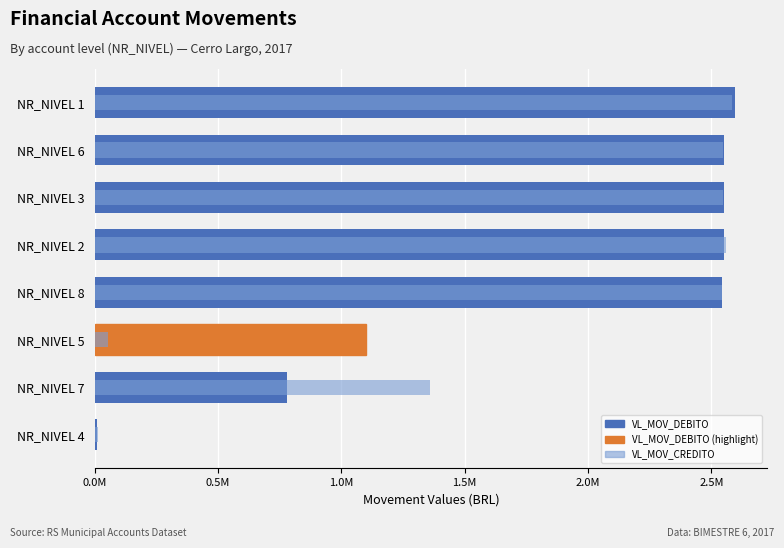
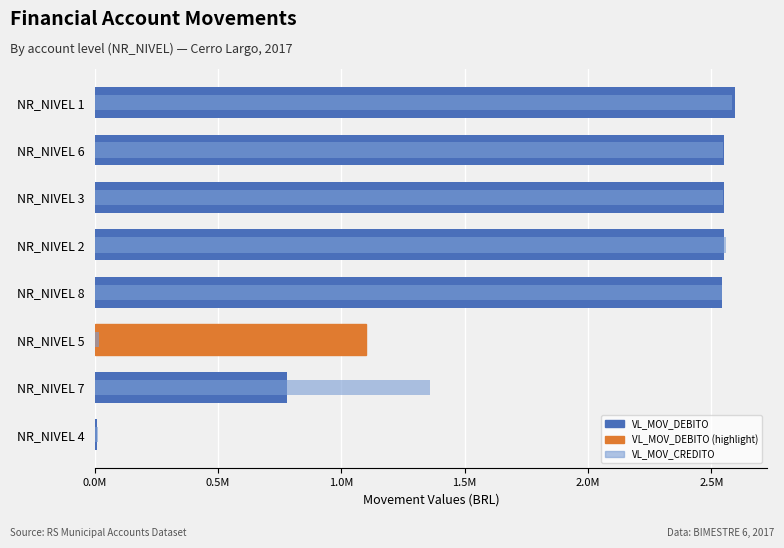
  {
    "VL_MOV_DEBITO": {
      "NR_NIVEL 1": 2600000,
      "NR_NIVEL 6": 2550000,
      "NR_NIVEL 3": 2550000,
      "NR_NIVEL 2": 2550000,
      "NR_NIVEL 8": 2540000,
      "NR_NIVEL 5": 1100000
    },
    "VL_MOV_CREDITO": {
      "NR_NIVEL 6": 2550000,
      "NR_NIVEL 3": 2550000,
      "NR_NIVEL 2": 2560000,
      "NR_NIVEL 8": 2540000,
-     "NR_NIVEL 5": 50000,
+     "NR_NIVEL 5": 20000,
      "NR_NIVEL 7": 1360000,
      "NR_NIVEL 4": 10000
    }
  }
